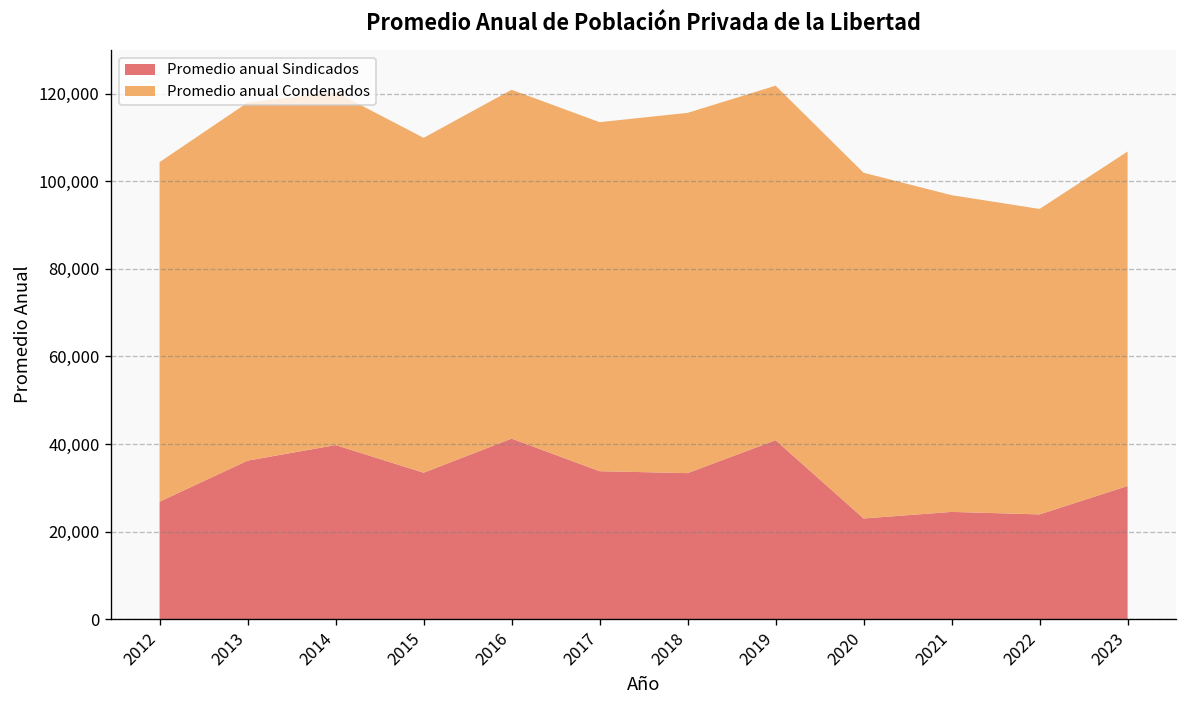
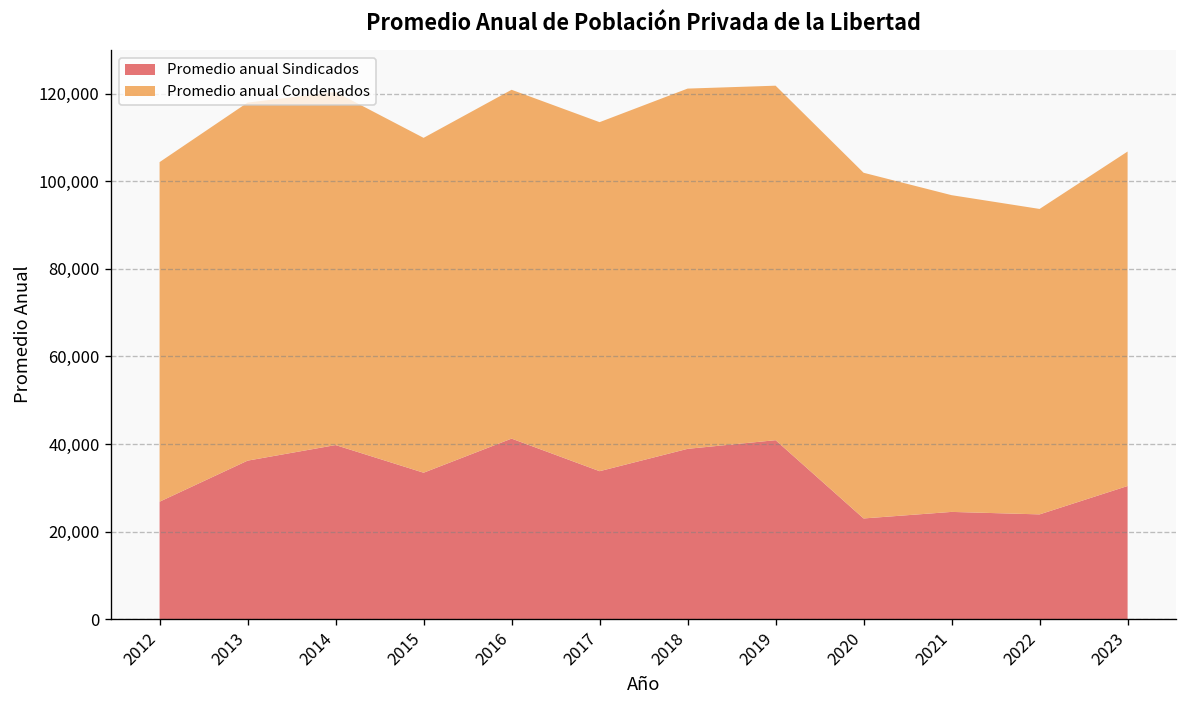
  {
    "Promedio anual Sindicados": {
      "2012": "27,000",
      "2013": "36,000",
      "2014": "40,000",
      "2015": "33,000",
      "2016": "41,000",
      "2017": "34,000",
-     "2018": "33,000",
+     "2018": "39,000",
      "2019": "41,000",
      "2020": "23,000",
      "2021": "24,000",
      "2022": "24,000",
      "2023": "30,000"
    },
    "Promedio anual Condenados": {
      "2012": "78,000",
      "2015": "76,000",
      "2016": "80,000",
      "2017": "80,000",
      "2018": "82,000",
      "2019": "81,000",
      "2020": "79,000",
      "2021": "72,000",
      "2022": "70,000",
      "2023": "76,000"
    }
  }
